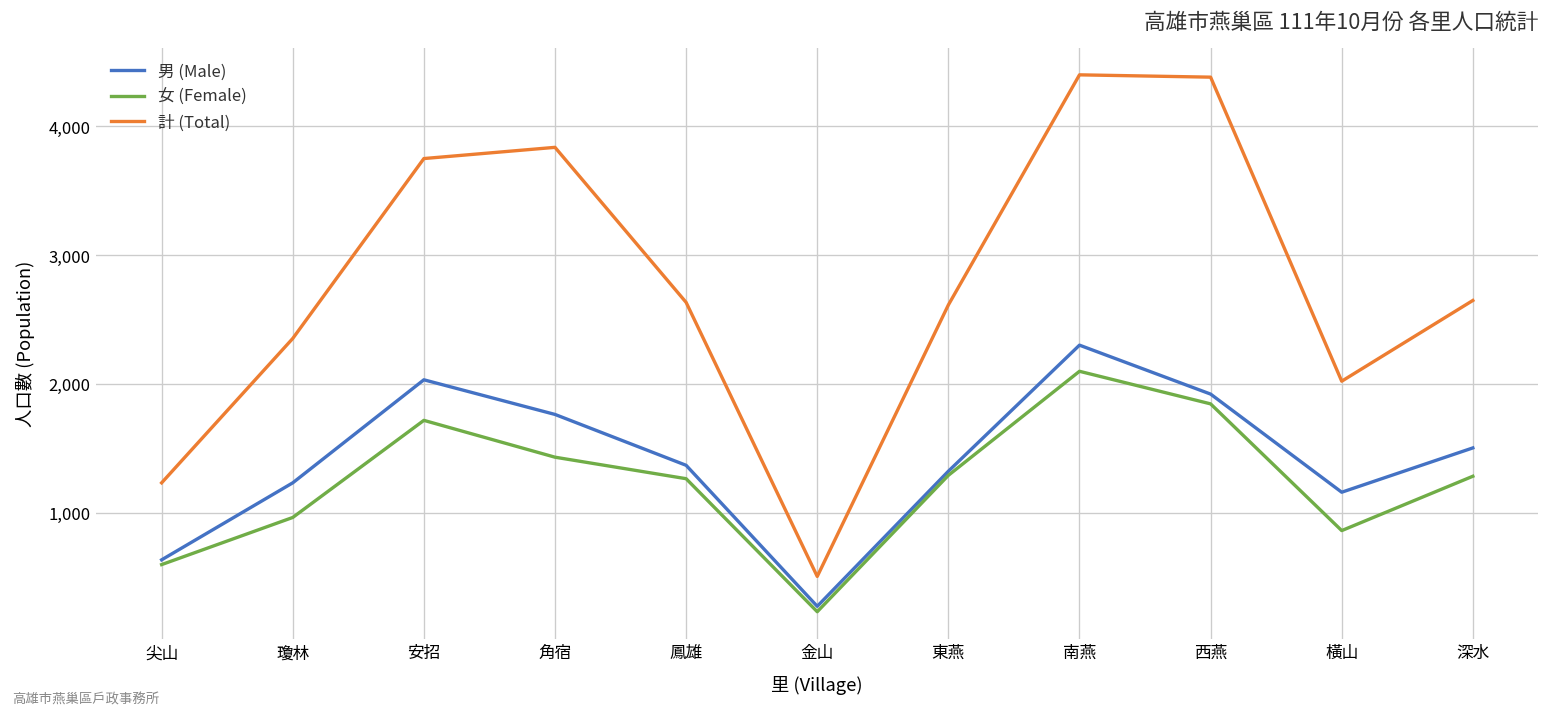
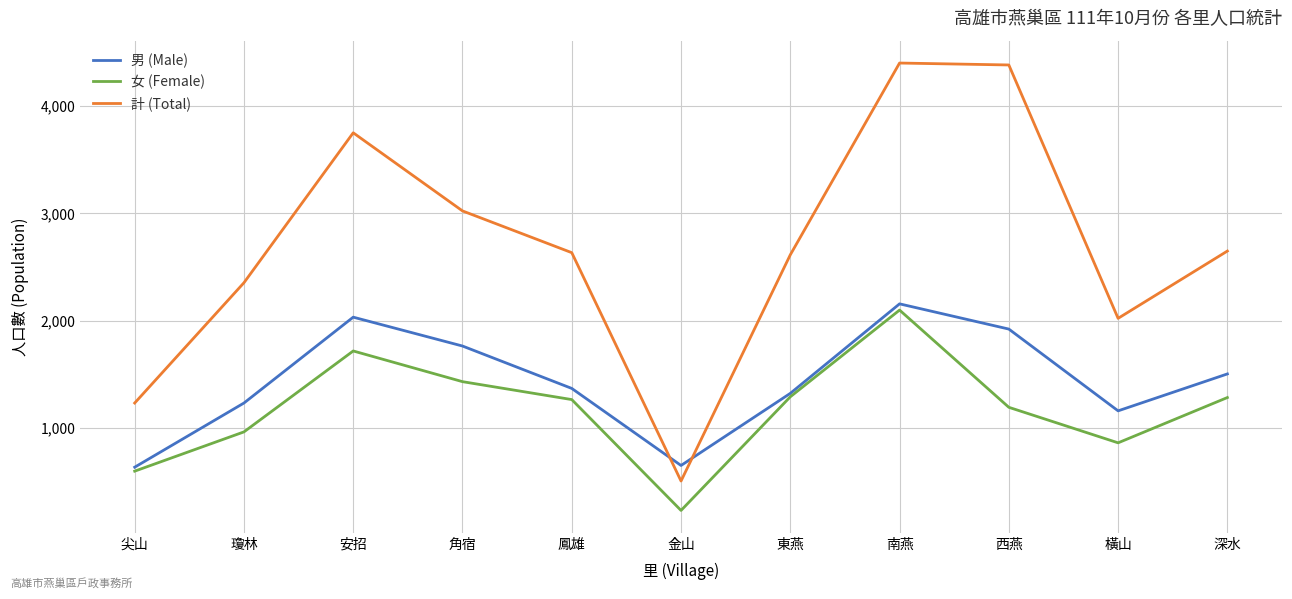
  {
    "男 (Male)": {
      "尖山": "640",
      "瓊林": "1,230",
      "安招": "2,030",
      "角宿": "1,760",
      "鳳雄": "1,370",
-     "金山": "270",
+     "金山": "650",
      "東燕": "1,320",
-     "南燕": "2,300",
+     "南燕": "2,160",
      "西燕": "1,920",
      "橫山": "1,160",
      "深水": "1,500"
    },
    "女 (Female)": {
      "尖山": "600",
      "瓊林": "960",
      "安招": "1,720",
      "角宿": "1,430",
      "鳳雄": "1,270",
      "金山": "230",
      "東燕": "1,290",
      "南燕": "2,100",
-     "西燕": "1,850",
+     "西燕": "1,190",
      "橫山": "860",
      "深水": "1,280"
    },
    "計 (Total)": {
      "尖山": "1,230",
      "瓊林": "2,350",
      "安招": "3,750",
-     "角宿": "3,840",
+     "角宿": "3,020",
      "鳳雄": "2,630",
      "金山": "510",
      "東燕": "2,610",
      "南燕": "4,400",
      "西燕": "4,380",
      "橫山": "2,020",
      "深水": "2,650"
    }
  }
